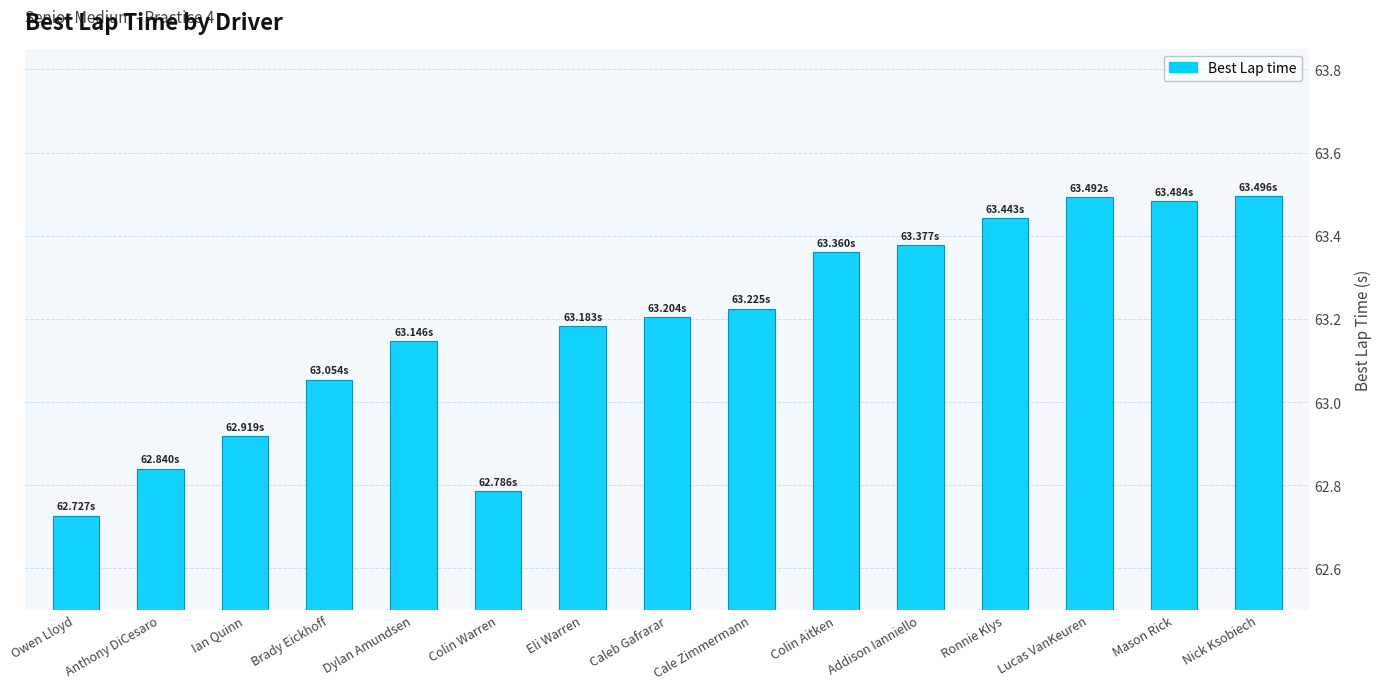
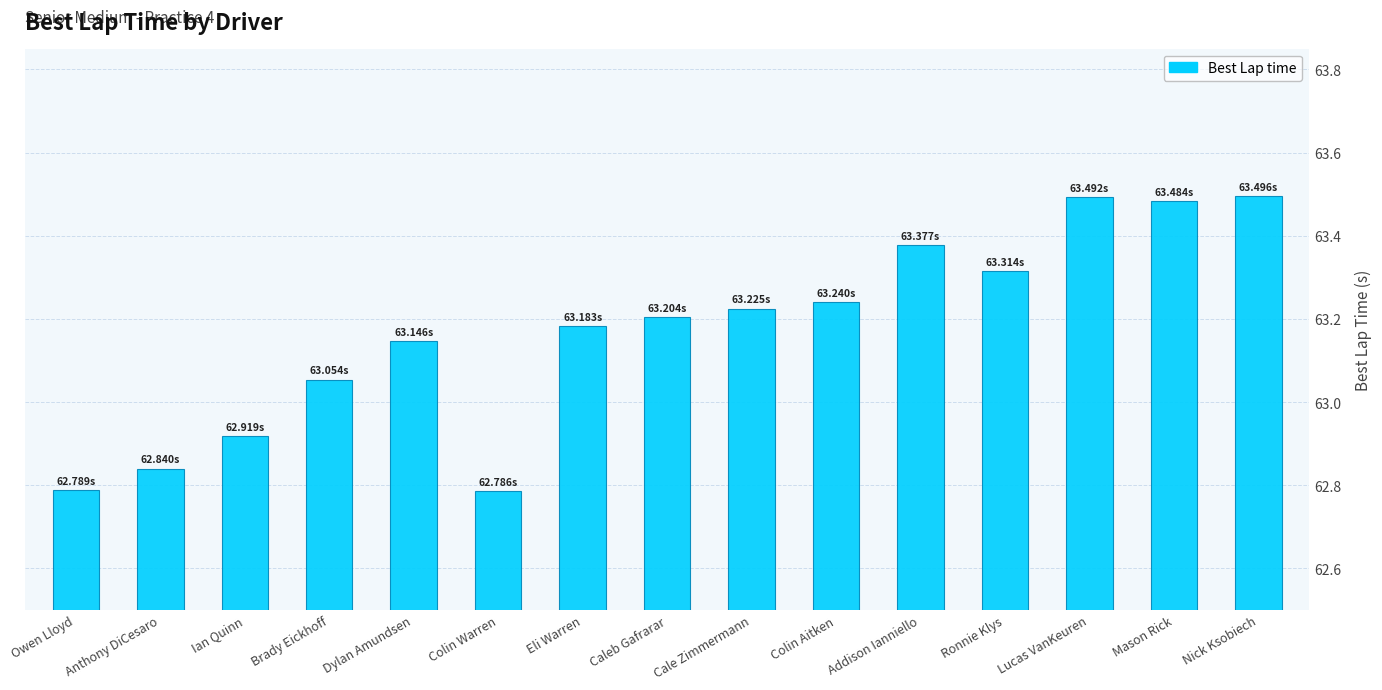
  {
-   "Owen Lloyd": "62.727s",
+   "Owen Lloyd": "62.789s",
    "Anthony DiCesaro": "62.840s",
    "Ian Quinn": "62.919s",
    "Brady Eickhoff": "63.054s",
    "Dylan Amundsen": "63.146s",
    "Colin Warren": "62.786s",
    "Eli Warren": "63.183s",
    "Caleb Gafrarar": "63.204s",
    "Cale Zimmermann": "63.225s",
-   "Colin Aitken": "63.360s",
+   "Colin Aitken": "63.240s",
    "Addison Ianniello": "63.377s",
-   "Ronnie Klys": "63.443s",
+   "Ronnie Klys": "63.314s",
    "Lucas VanKeuren": "63.492s",
    "Mason Rick": "63.484s",
    "Nick Ksobiech": "63.496s"
  }
